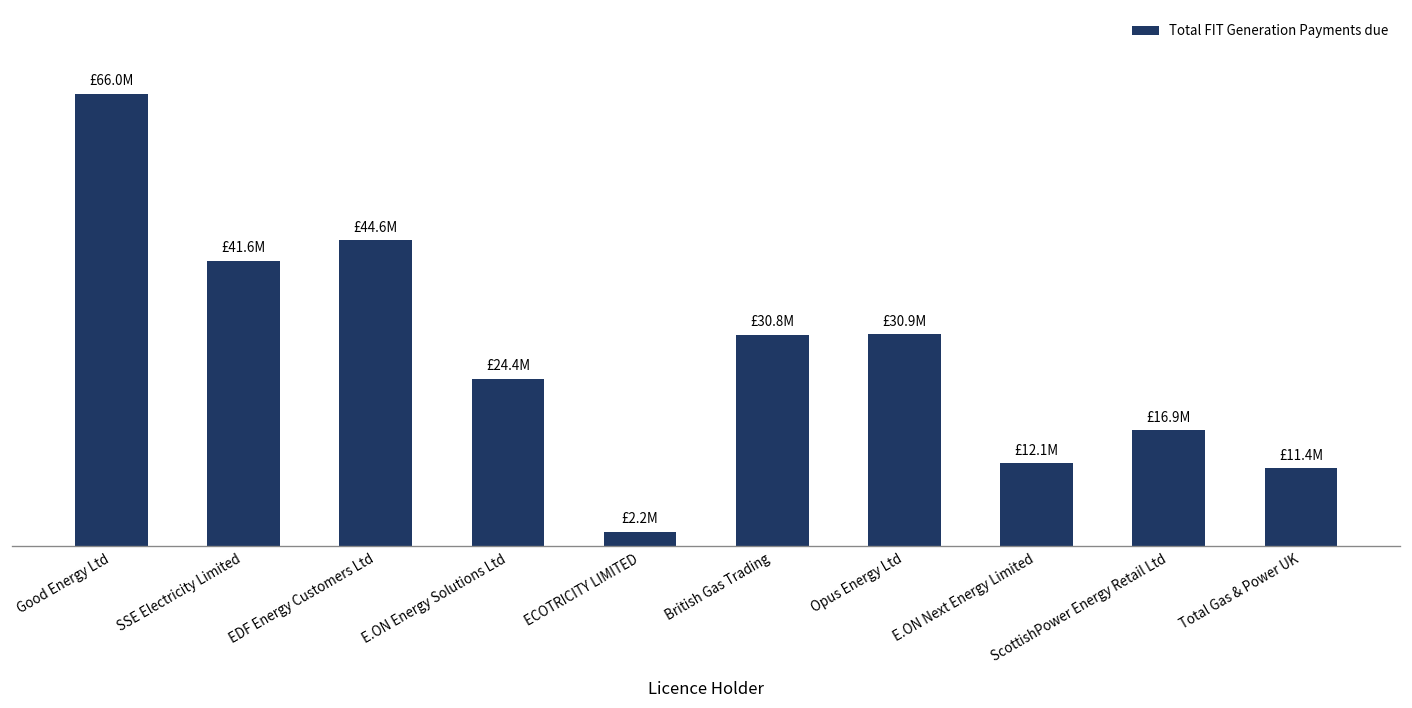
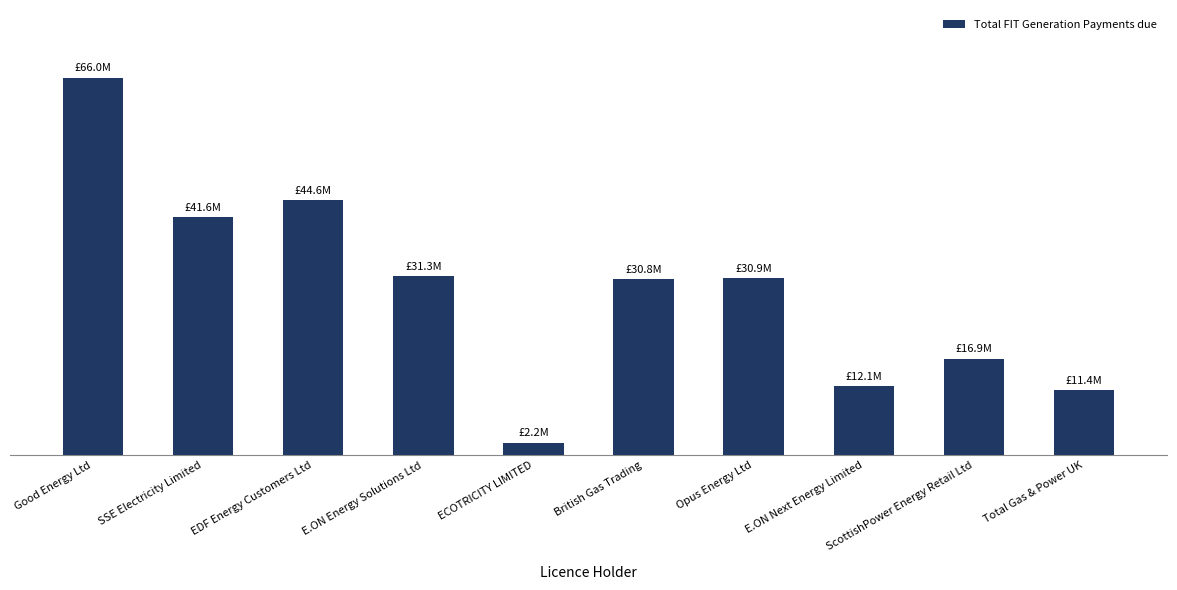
  {
    "Good Energy Ltd": "£66.0M",
    "SSE Electricity Limited": "£41.6M",
    "EDF Energy Customers Ltd": "£44.6M",
-   "E.ON Energy Solutions Ltd": "£24.4M",
+   "E.ON Energy Solutions Ltd": "£31.3M",
    "ECOTRICITY LIMITED": "£2.2M",
    "British Gas Trading": "£30.8M",
    "Opus Energy Ltd": "£30.9M",
    "E.ON Next Energy Limited": "£12.1M",
    "ScottishPower Energy Retail Ltd": "£16.9M",
    "Total Gas & Power UK": "£11.4M"
  }
